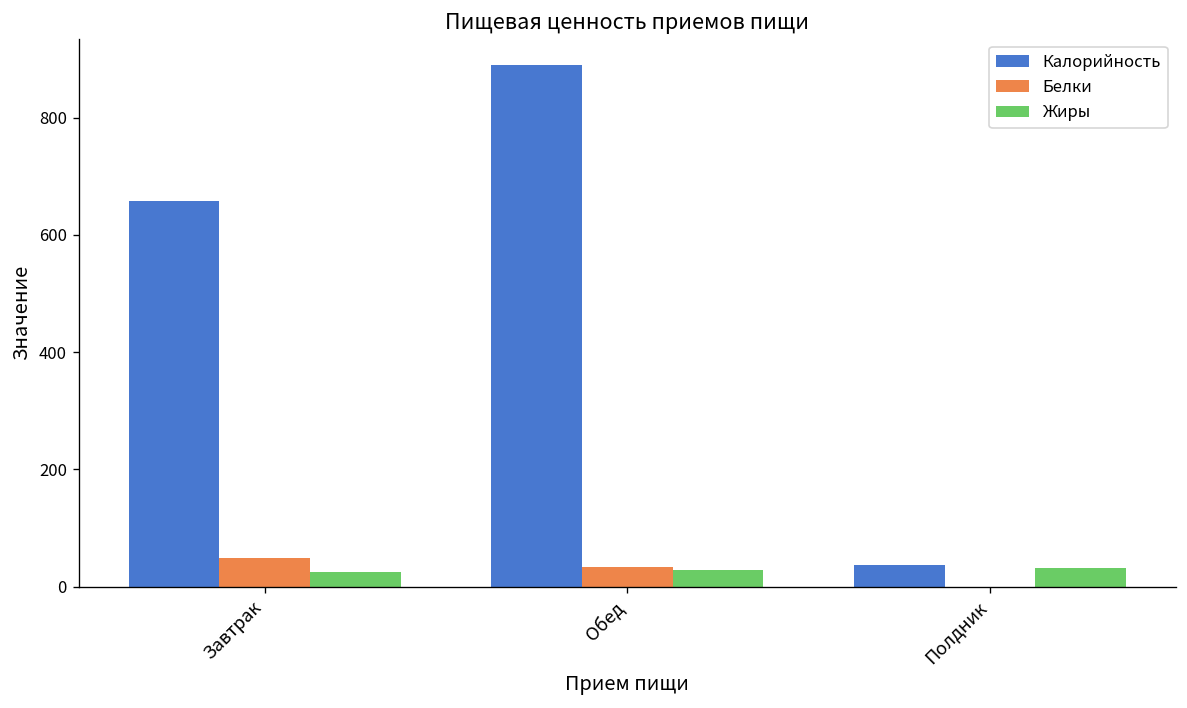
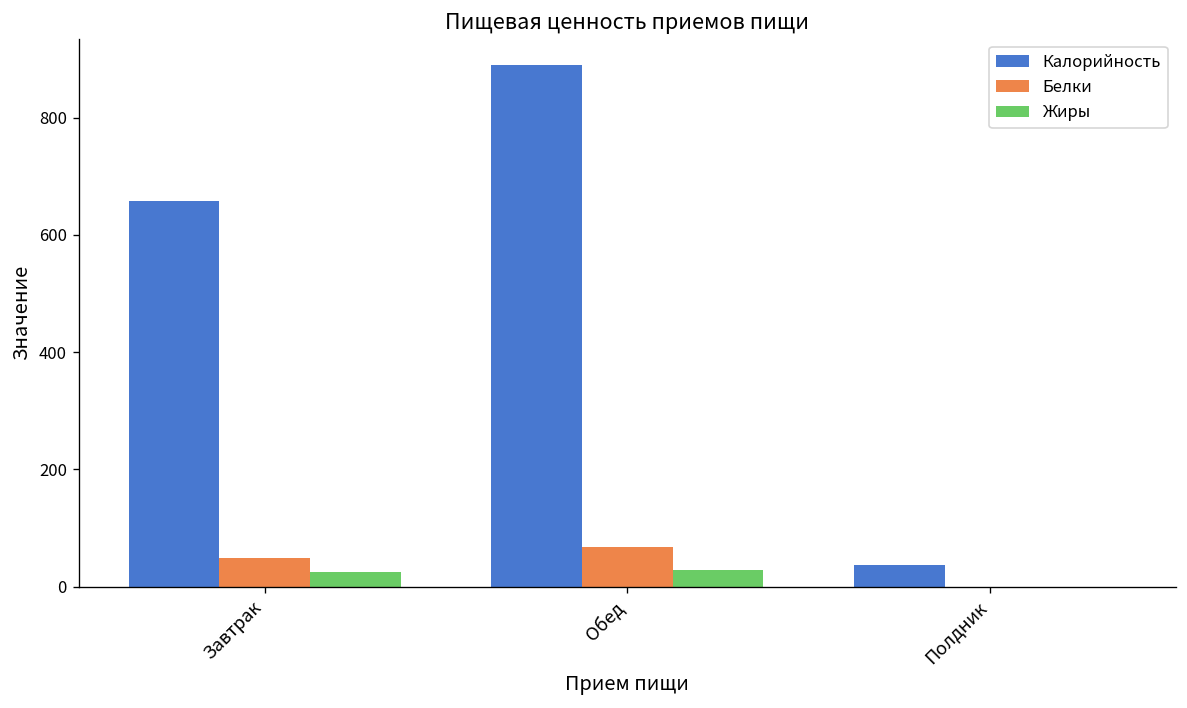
  {
    "Калорийность": {
      "Завтрак": 660,
      "Обед": 890,
      "Полдник": 40
    },
    "Белки": {
      "Завтрак": 50,
-     "Обед": 30,
+     "Обед": 70,
      "Полдник": 0
    },
    "Жиры": {
      "Завтрак": 30,
      "Обед": 30,
-     "Полдник": 30
+     "Полдник": 0
    }
  }
